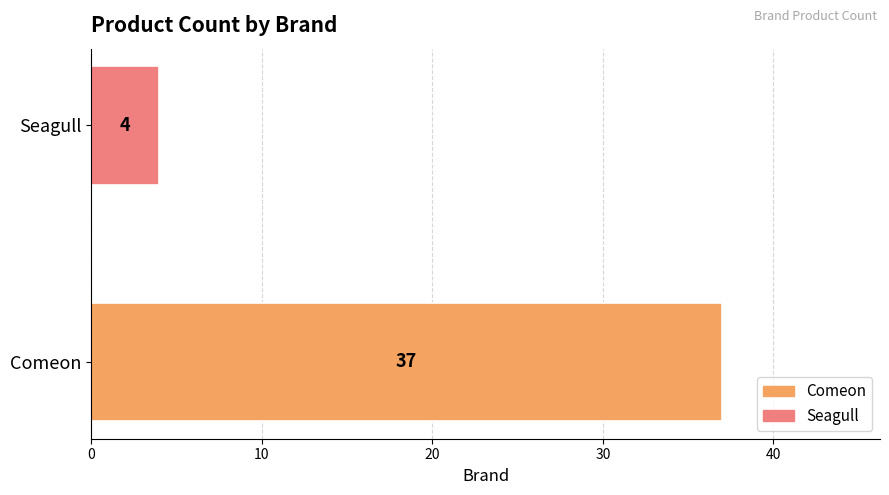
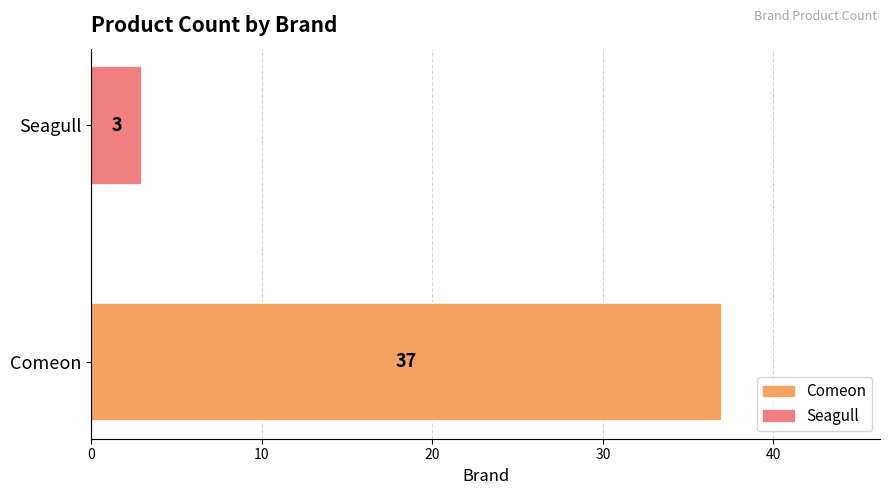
  {
-   "Seagull": 4,
+   "Seagull": 3,
    "Comeon": 37
  }
